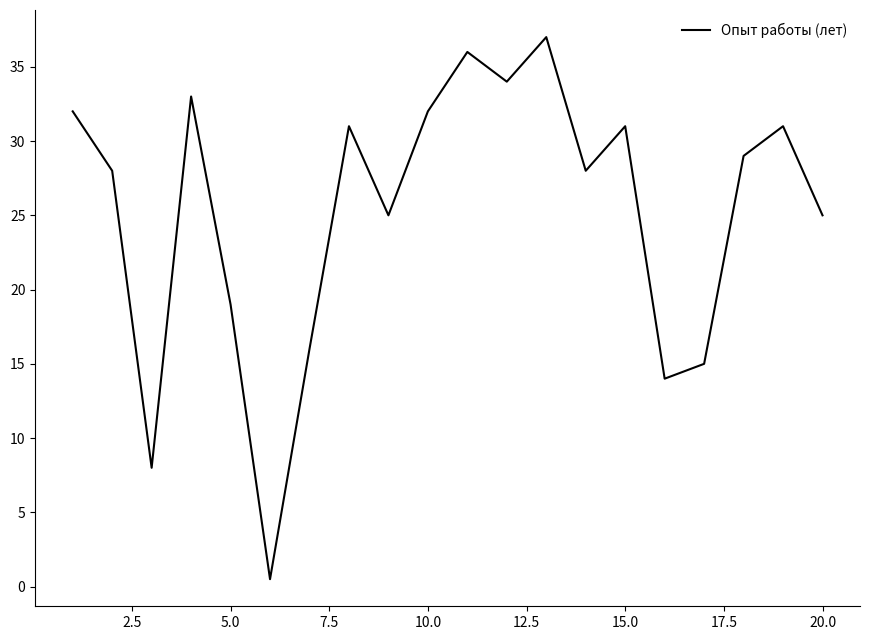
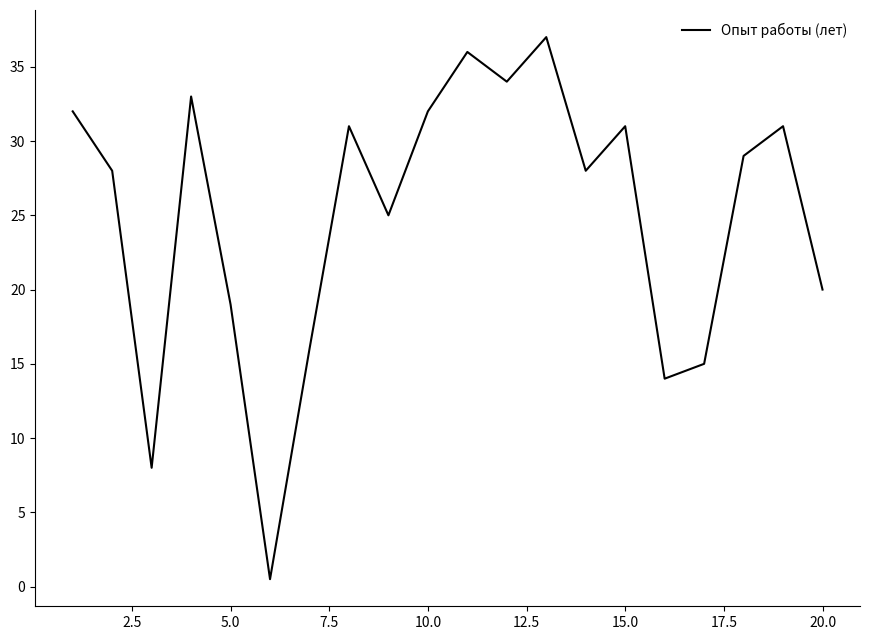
  {
    "5.0": 19,
    "10.0": 32,
    "15.0": 31,
-   "20.0": 25
+   "20.0": 20
  }
